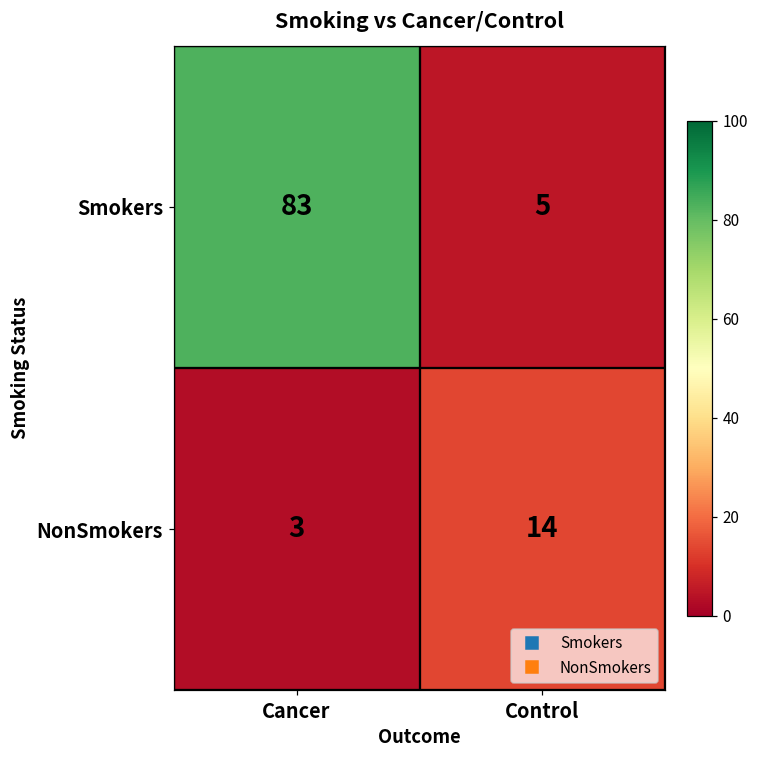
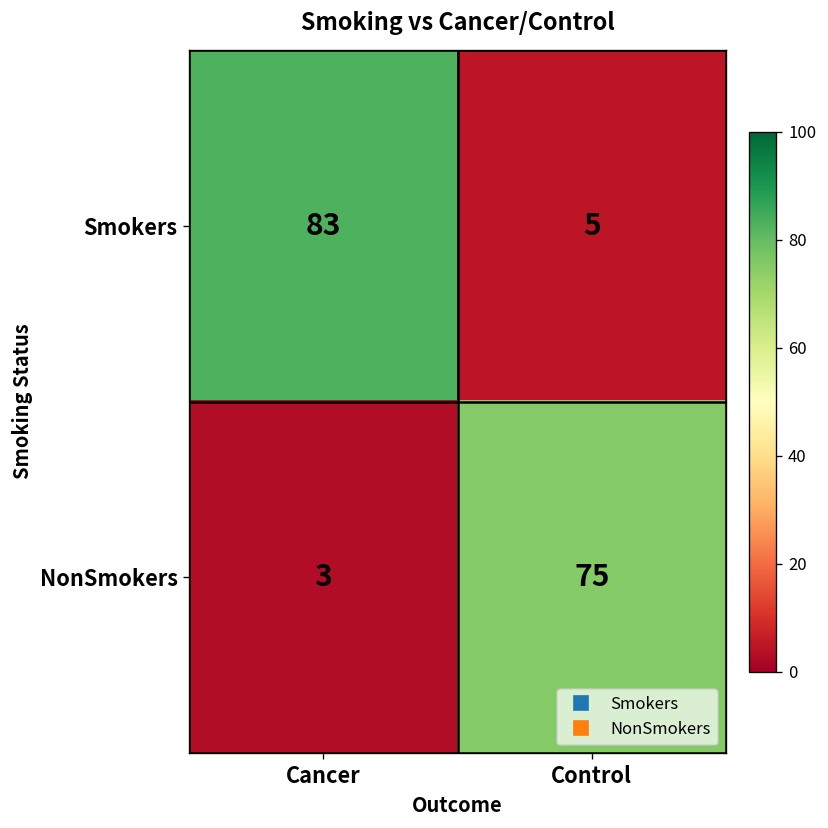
  {
    "Smokers": {
      "Cancer": 83,
      "Control": 5
    },
    "NonSmokers": {
      "Cancer": 3,
-     "Control": 14
+     "Control": 75
    }
  }
